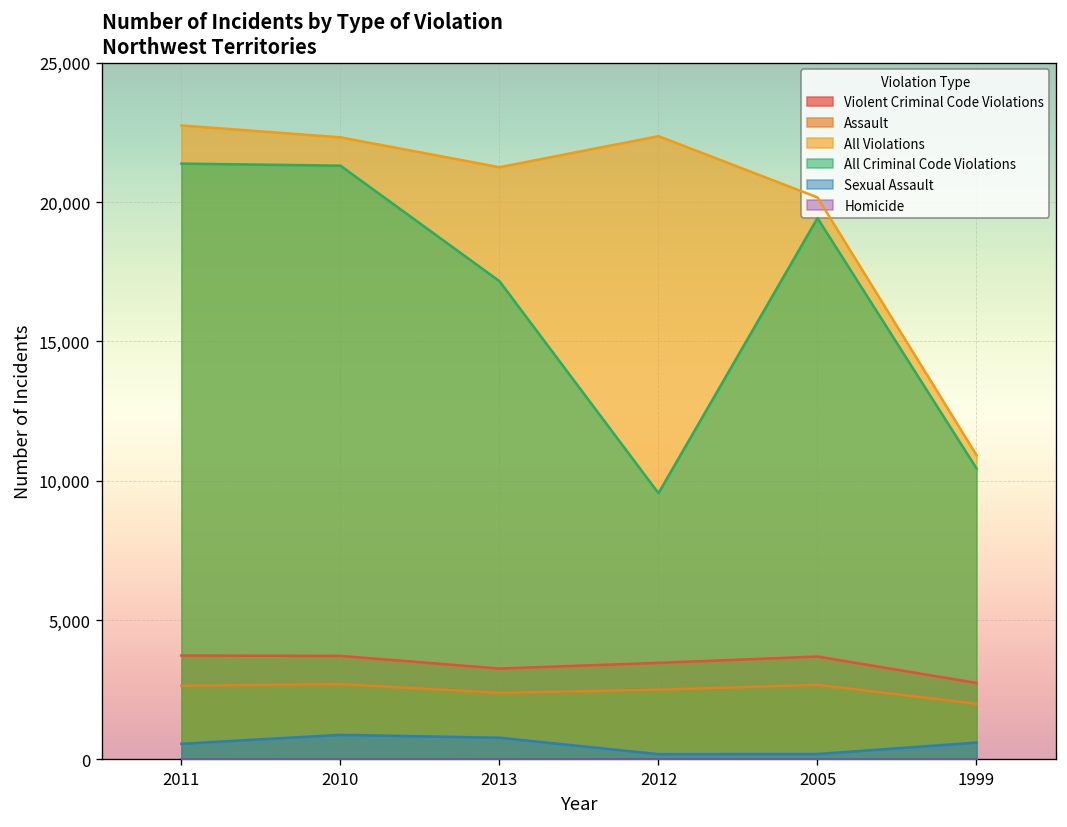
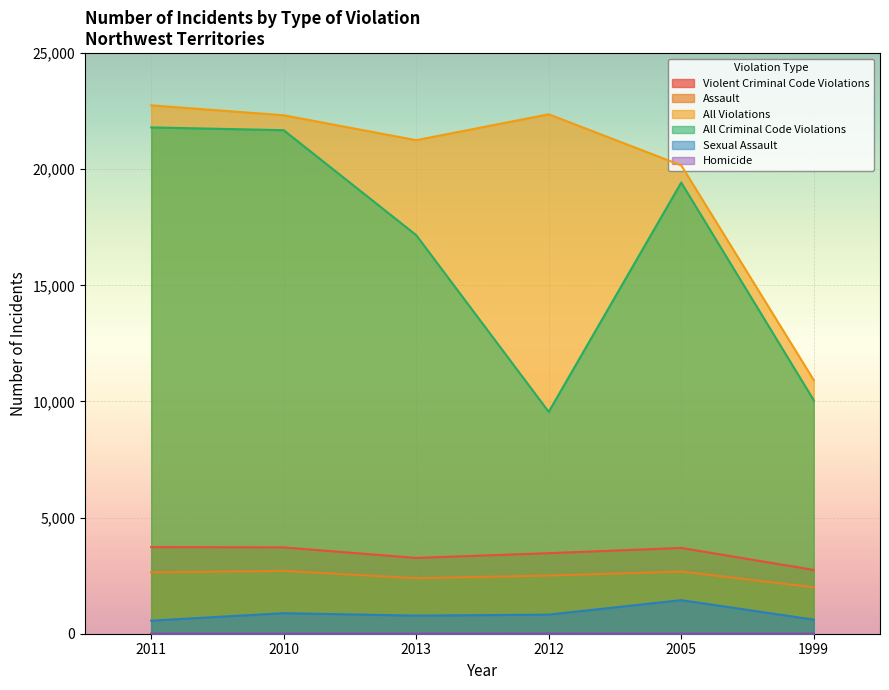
  {
    "All Criminal Code Violations": {
-     "2011": "21,400",
-     "2010": "21,300",
+     "2011": "21,800",
+     "2010": "21,700",
      "2013": "17,200",
      "2012": "9,600",
      "2005": "19,400",
-     "1999": "10,400"
+     "1999": "10,100"
    },
    "Sexual Assault": {
      "2011": "600",
      "2010": "900",
      "2013": "800",
-     "2012": "200",
-     "2005": "200",
+     "2012": "800",
+     "2005": "1,400",
      "1999": "600"
    },
    "Homicide": {
      "2011": "0",
      "2010": "0",
      "2013": "0",
      "2012": "0",
      "2005": "0",
      "1999": "0"
    }
  }
